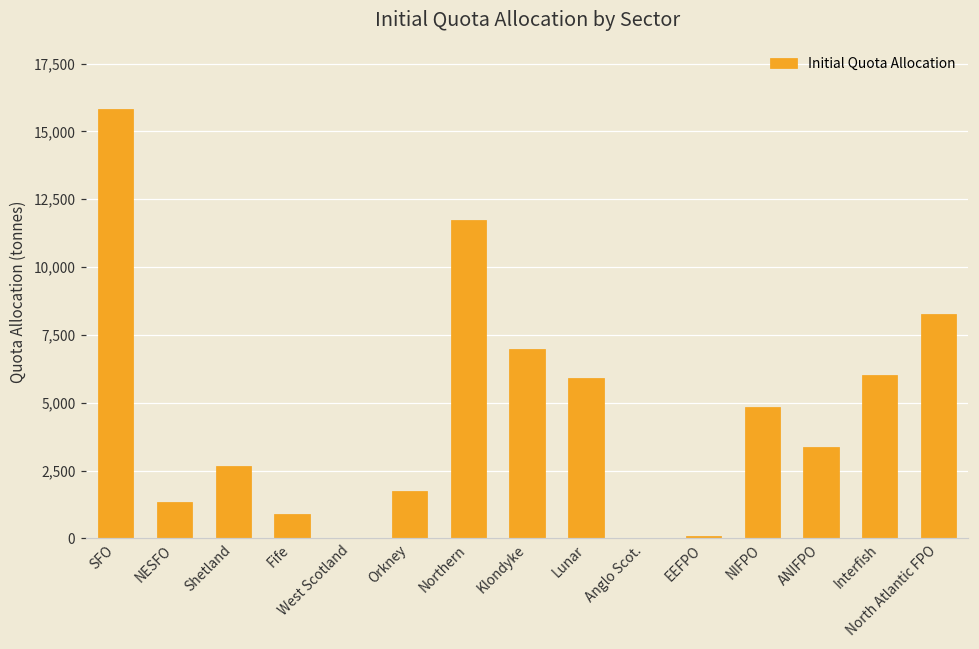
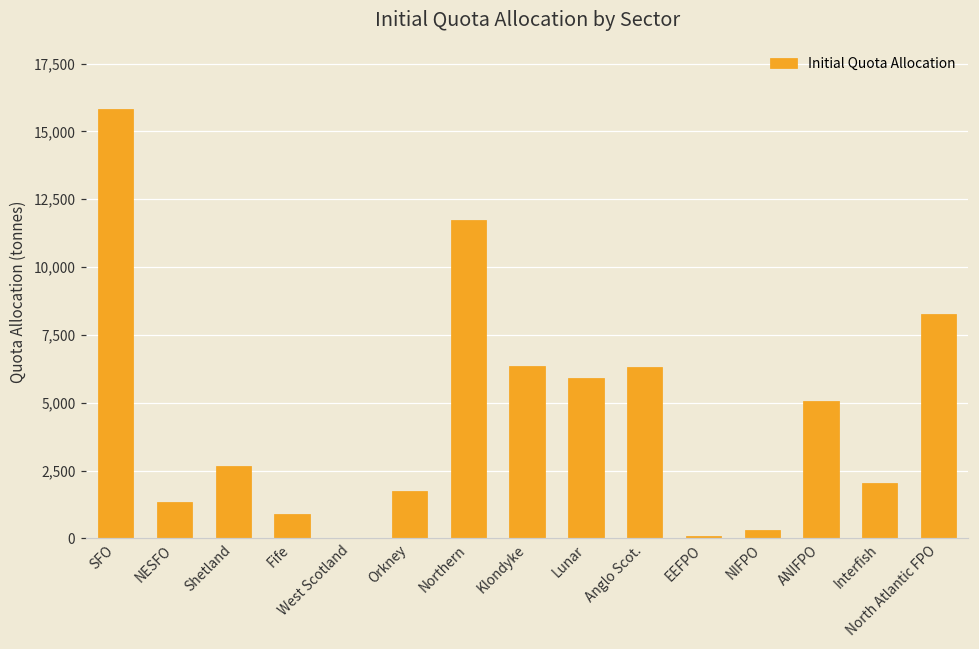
  {
    "SFO": "15,800",
    "NESFO": "1,300",
    "Shetland": "2,700",
    "Fife": "900",
    "Orkney": "1,800",
    "Northern": "11,700",
-   "Klondyke": "7,000",
+   "Klondyke": "6,400",
    "Lunar": "5,900",
-   "Anglo Scot.": "0",
-   "NIFPO": "4,800",
-   "ANIFPO": "3,400",
-   "Interfish": "6,000",
+   "Anglo Scot.": "6,300",
+   "NIFPO": "300",
+   "ANIFPO": "5,100",
+   "Interfish": "2,000",
    "North Atlantic FPO": "8,300"
  }
